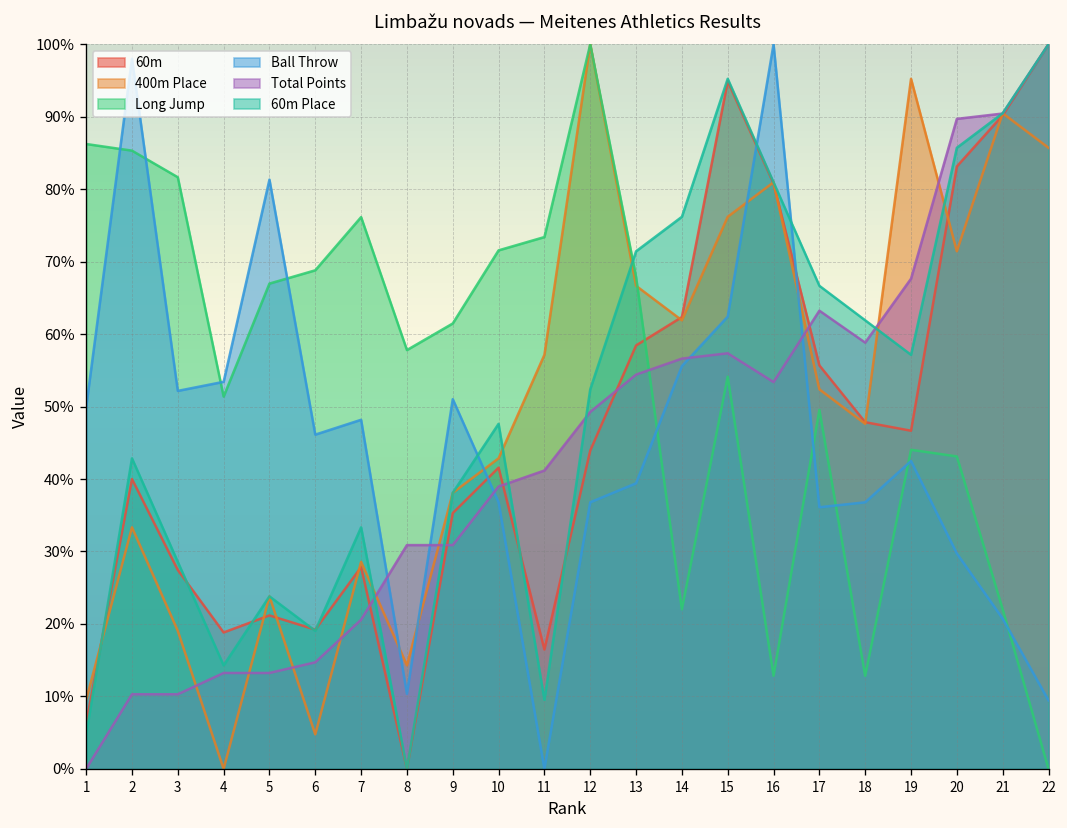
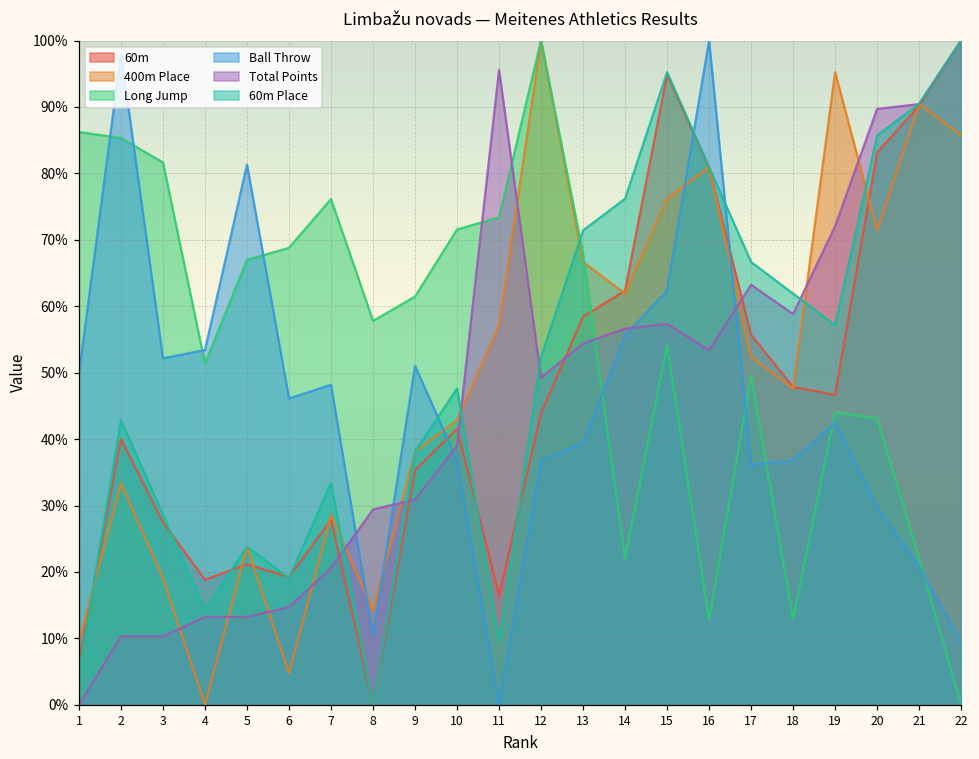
  {
    "Total Points": {
      "1": "0%",
      "2": "10%",
      "3": "10%",
      "4": "13%",
      "5": "13%",
      "6": "15%",
      "7": "21%",
-     "8": "31%",
+     "8": "29%",
      "9": "31%",
      "10": "39%",
-     "11": "41%",
+     "11": "96%",
      "12": "49%",
      "13": "54%",
      "14": "57%",
      "15": "57%",
      "16": "53%",
      "17": "63%",
      "18": "59%",
-     "19": "68%",
+     "19": "72%",
      "20": "90%"
    }
  }
